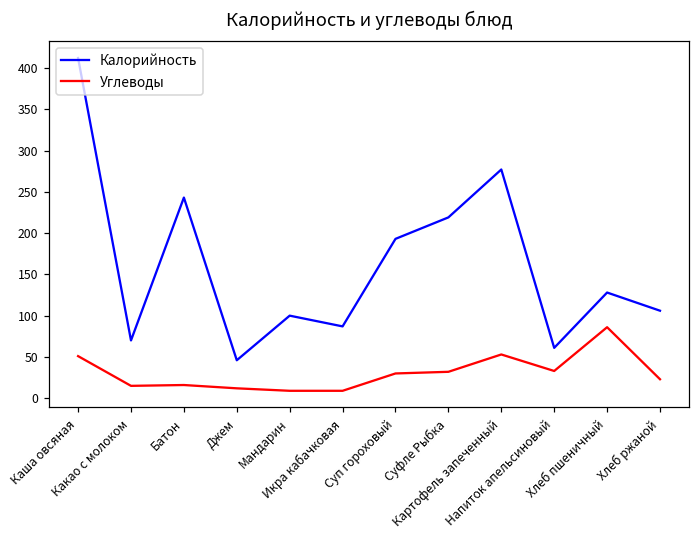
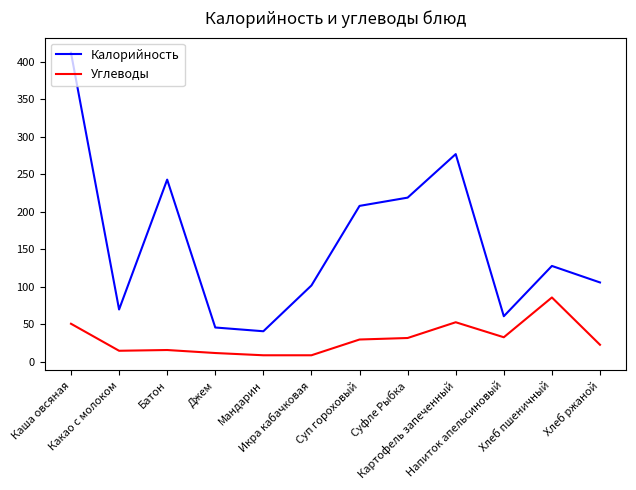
  {
    "Калорийность": {
      "Какао с молоком": 70,
      "Батон": 240,
      "Джем": 50,
-     "Мандарин": 100,
-     "Икра кабачковая": 90,
-     "Суп гороховый": 190,
+     "Мандарин": 40,
+     "Икра кабачковая": 100,
+     "Суп гороховый": 210,
      "Суфле Рыбка": 220,
      "Картофель запеченный": 280,
      "Напиток апельсиновый": 60,
      "Хлеб пшеничный": 130,
      "Хлеб ржаной": 110
    },
    "Углеводы": {
      "Каша овсяная": 50,
      "Какао с молоком": 20,
      "Батон": 20,
      "Джем": 10,
      "Мандарин": 10,
      "Икра кабачковая": 10,
      "Суп гороховый": 30,
      "Суфле Рыбка": 30,
      "Картофель запеченный": 50,
      "Напиток апельсиновый": 30,
      "Хлеб пшеничный": 90,
      "Хлеб ржаной": 20
    }
  }
